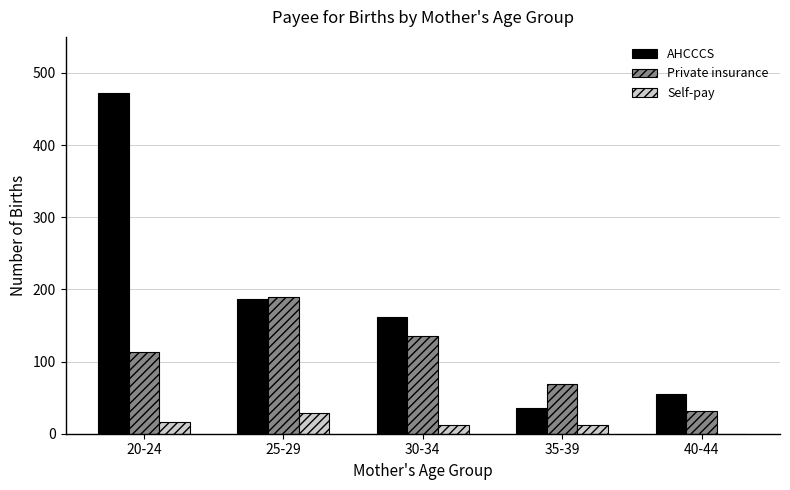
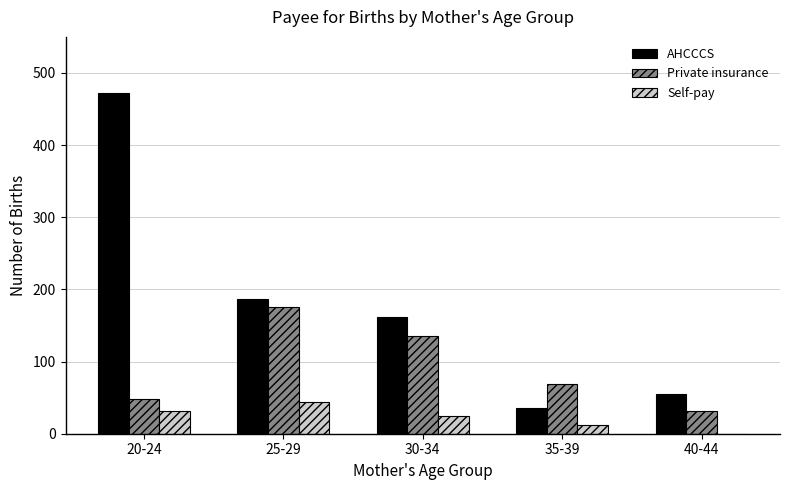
  {
    "AHCCCS": {
      "20-24": 470,
      "25-29": 190,
      "30-34": 160,
      "35-39": 40,
      "40-44": 60
    },
    "Private insurance": {
-     "20-24": 110,
-     "25-29": 190,
+     "20-24": 50,
+     "25-29": 180,
      "30-34": 140,
      "35-39": 70,
      "40-44": 30
    },
    "Self-pay": {
-     "20-24": 20,
-     "25-29": 30,
-     "30-34": 10,
+     "20-24": 30,
+     "25-29": 40,
+     "30-34": 20,
      "35-39": 10,
      "40-44": 0
    }
  }
